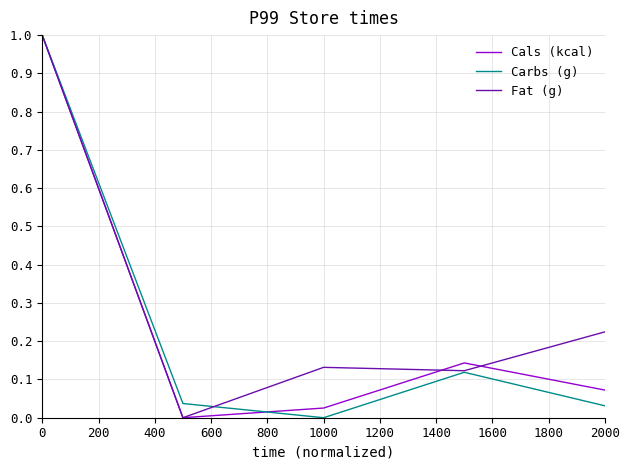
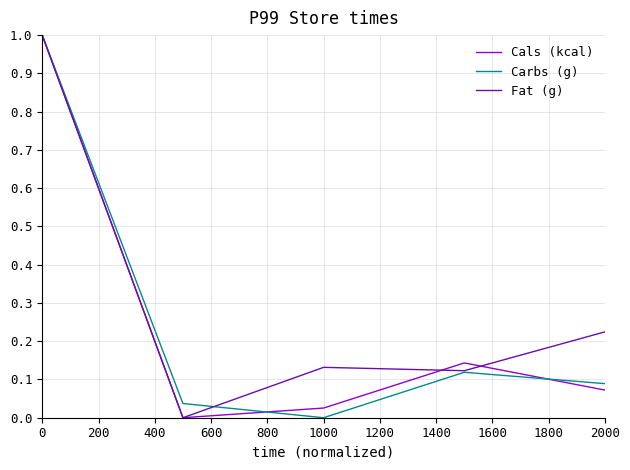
  {
    "Carbs (g)": {
      "1000": 0.00,
-     "2000": 0.03
+     "2000": 0.09
    }
  }
